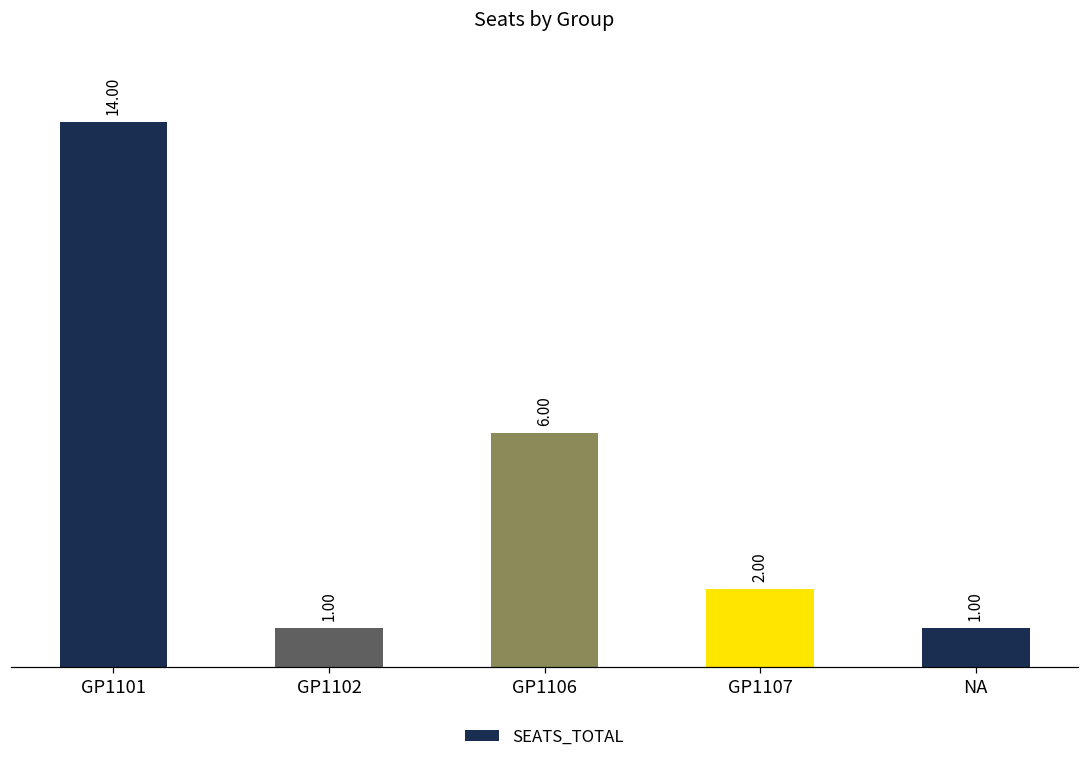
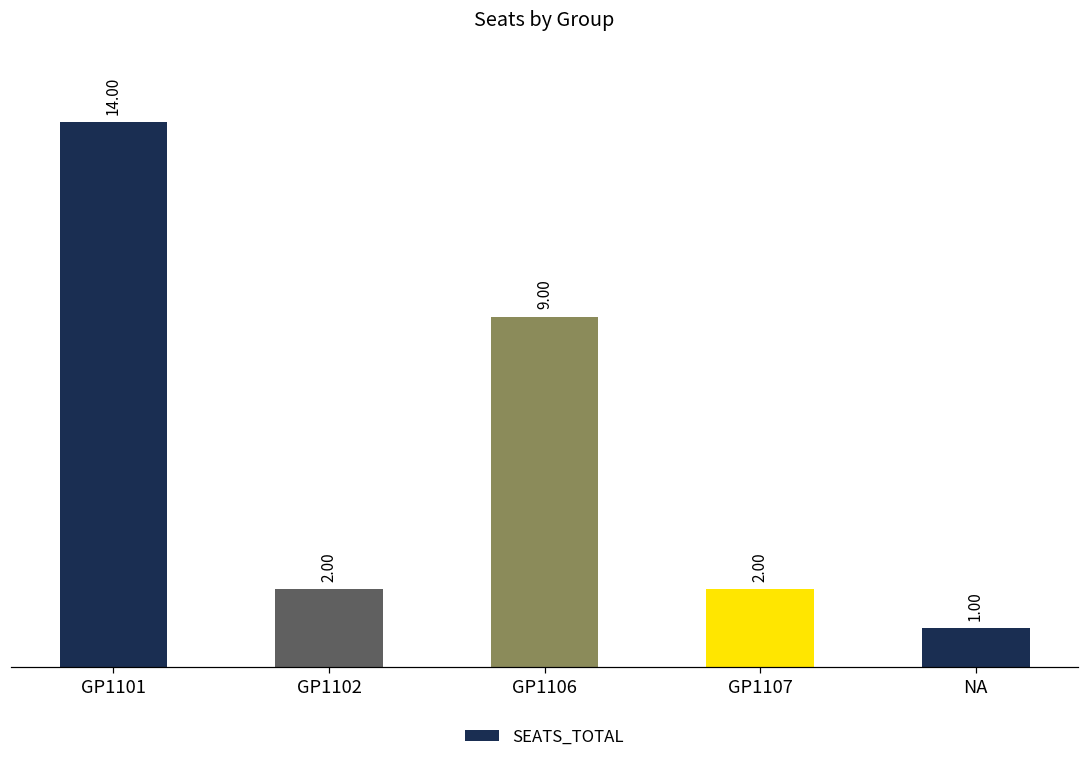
  {
    "GP1101": 14.00,
-   "GP1102": 1.00,
-   "GP1106": 6.00,
+   "GP1102": 2.00,
+   "GP1106": 9.00,
    "GP1107": 2.00,
    "NA": 1.00
  }
